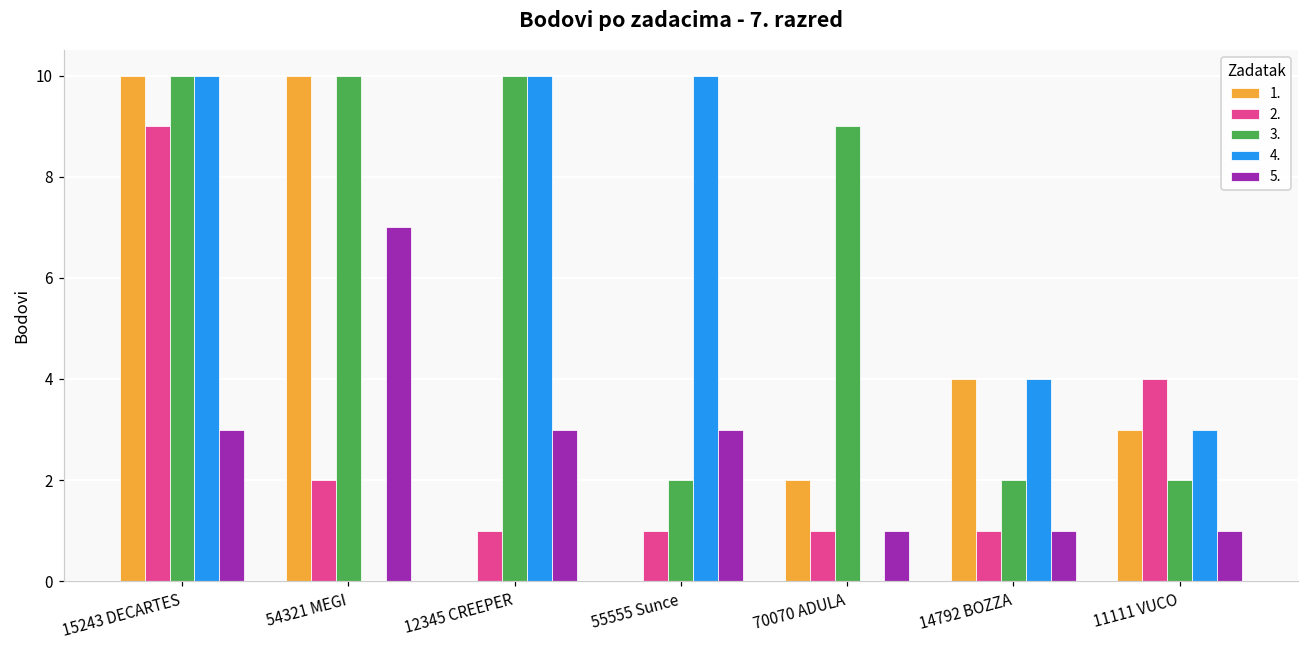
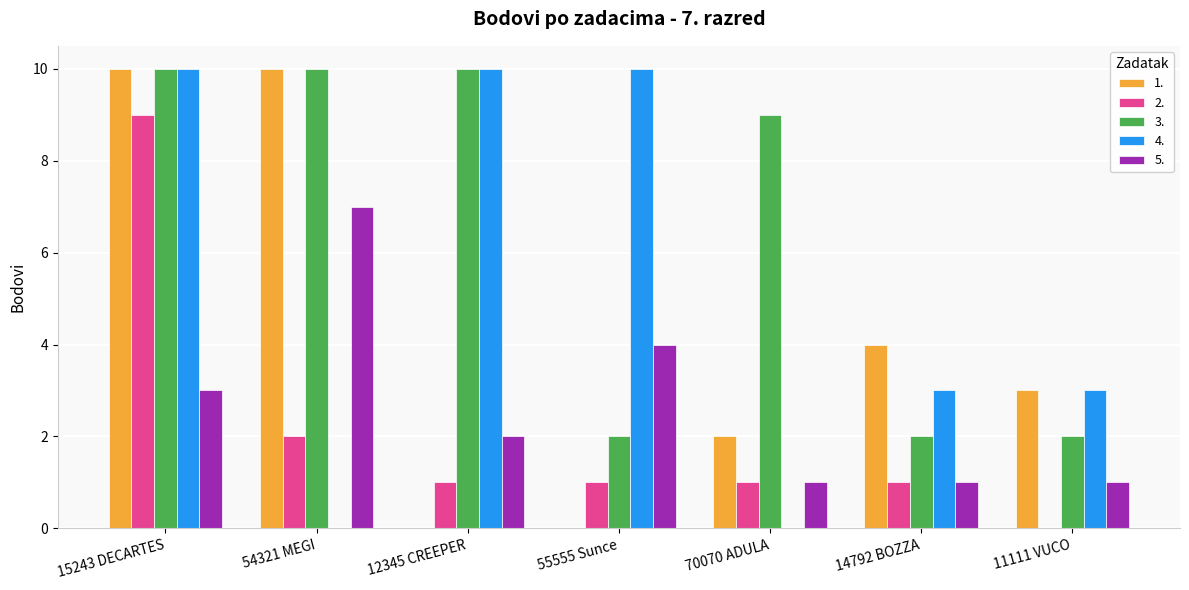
  {
    "1.": {
      "15243 DECARTES": 10,
      "54321 MEGI": 10,
      "12345 CREEPER": 0,
      "55555 Sunce": 0,
      "70070 ADULA": 2,
      "14792 BOZZA": 4,
      "11111 VUCO": 3
    },
    "2.": {
      "15243 DECARTES": 9,
      "54321 MEGI": 2,
      "12345 CREEPER": 1,
      "55555 Sunce": 1,
      "70070 ADULA": 1,
      "14792 BOZZA": 1,
-     "11111 VUCO": 4
+     "11111 VUCO": 0
    },
    "3.": {
      "15243 DECARTES": 10,
      "54321 MEGI": 10,
      "12345 CREEPER": 10,
      "55555 Sunce": 2,
      "70070 ADULA": 9,
      "14792 BOZZA": 2,
      "11111 VUCO": 2
    },
    "4.": {
      "15243 DECARTES": 10,
      "54321 MEGI": 0,
      "12345 CREEPER": 10,
      "55555 Sunce": 10,
      "70070 ADULA": 0,
-     "14792 BOZZA": 4,
+     "14792 BOZZA": 3,
      "11111 VUCO": 3
    },
    "5.": {
      "15243 DECARTES": 3,
      "54321 MEGI": 7,
-     "12345 CREEPER": 3,
-     "55555 Sunce": 3,
+     "12345 CREEPER": 2,
+     "55555 Sunce": 4,
      "70070 ADULA": 1,
      "14792 BOZZA": 1,
      "11111 VUCO": 1
    }
  }
